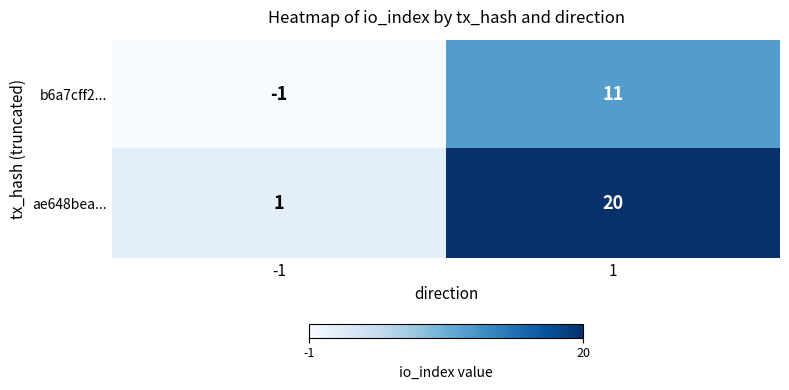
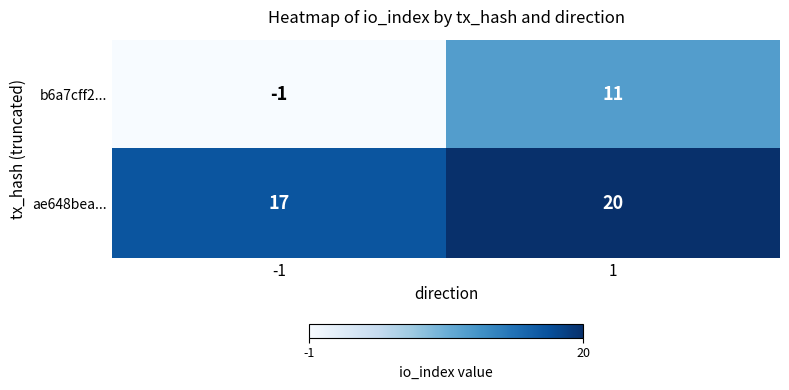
  {
    "b6a7cff2...": {
      "-1": -1,
      "1": 11
    },
    "ae648bea...": {
-     "-1": 1,
+     "-1": 17,
      "1": 20
    }
  }
